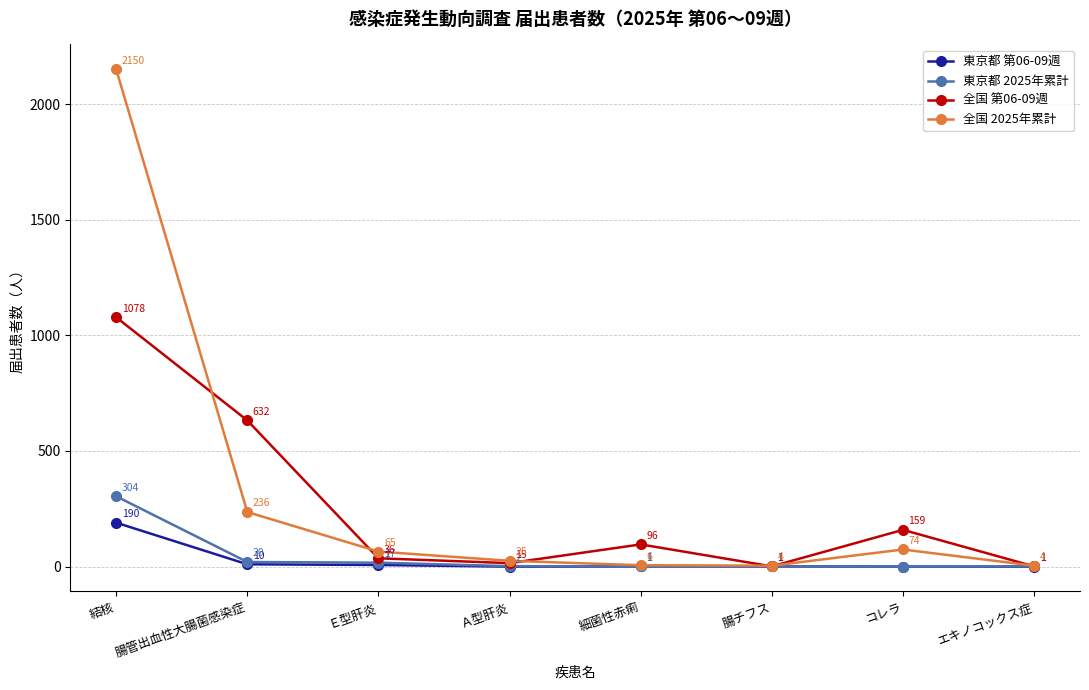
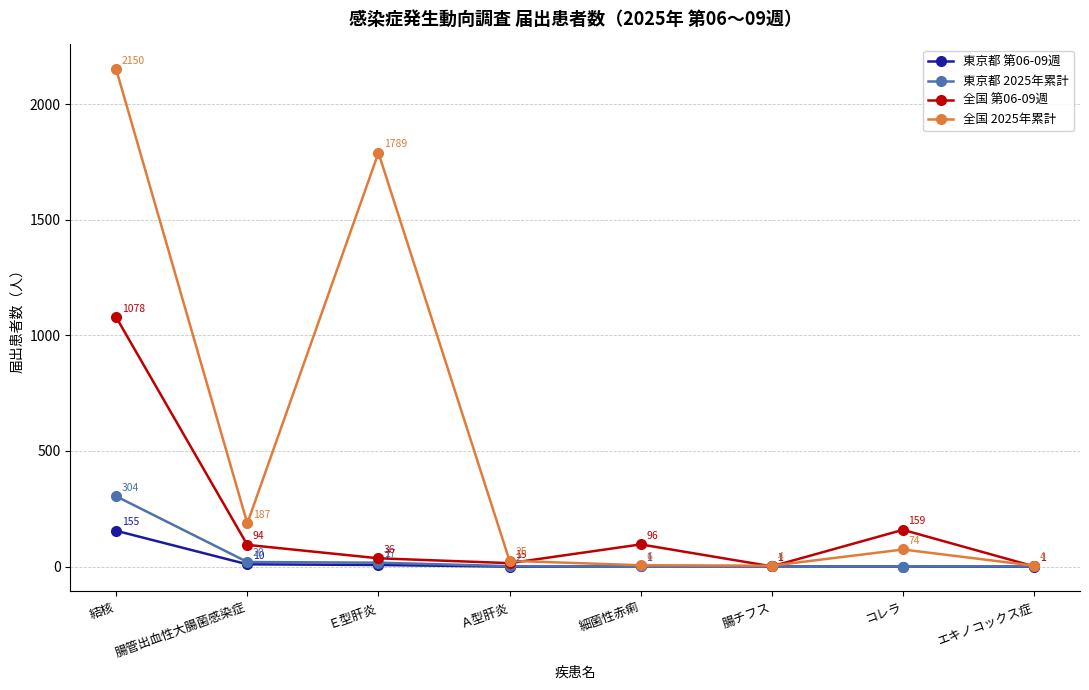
  {
    "東京都 第06-09週": {
-     "結核": 190
+     "結核": 155
    },
    "東京都 2025年累計": {
      "結核": 304
    },
    "全国 第06-09週": {
      "結核": 1078,
-     "腸管出血性大腸菌感染症": 632,
+     "腸管出血性大腸菌感染症": 94,
      "細菌性赤痢": 96,
      "コレラ": 159
    },
    "全国 2025年累計": {
      "結核": 2150,
-     "腸管出血性大腸菌感染症": 236,
-     "Ｅ型肝炎": 65,
+     "腸管出血性大腸菌感染症": 187,
+     "Ｅ型肝炎": 1789,
      "コレラ": 74
    }
  }
